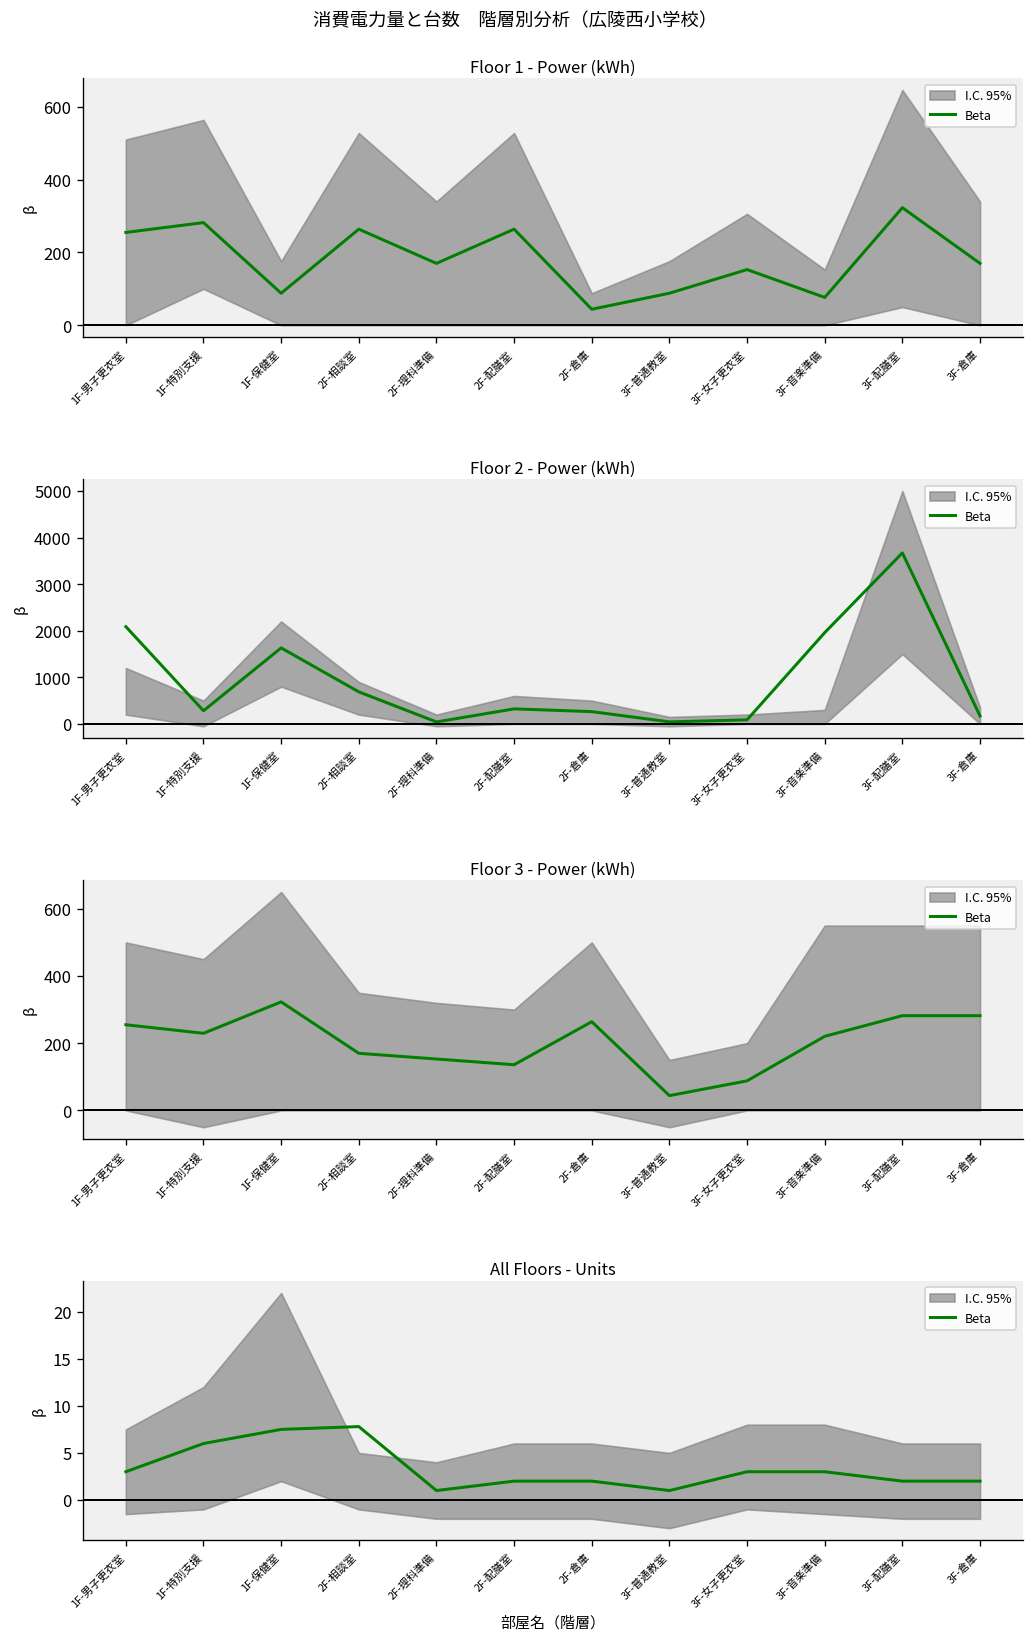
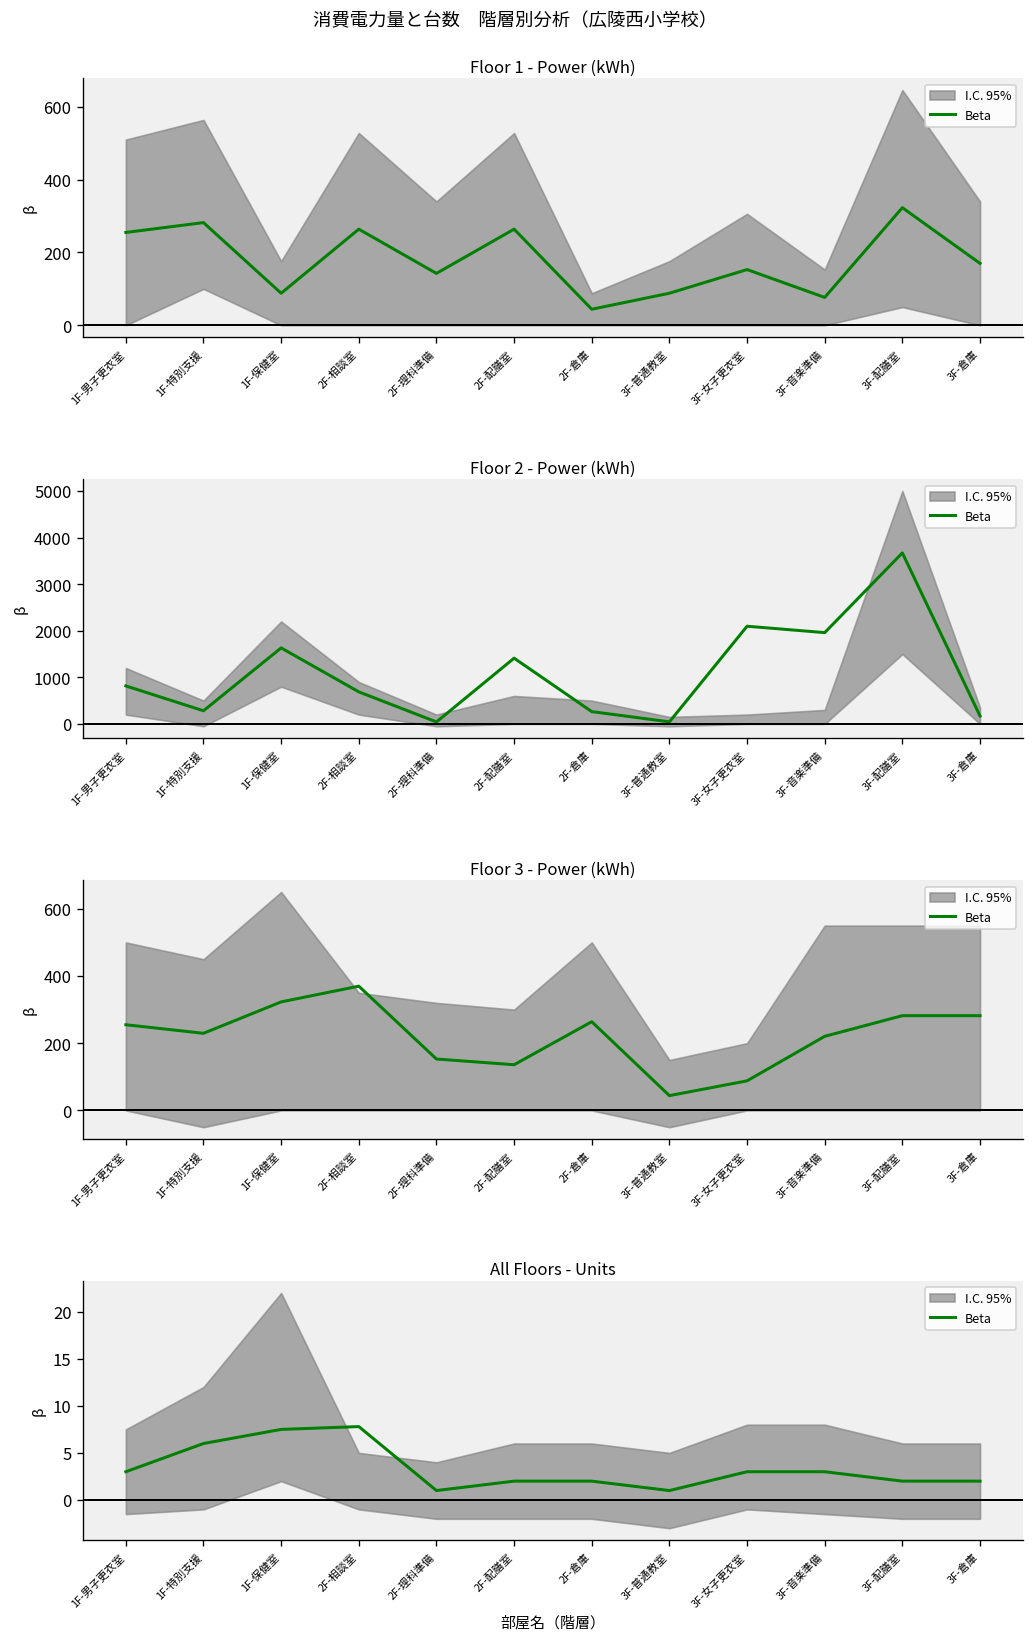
  {
    "Floor 1 - Power (kWh)": {
      "Beta": {
        "1F-男子更衣室": 260,
        "1F-特別支援": 280,
        "1F-保健室": 90,
        "2F-相談室": 260,
-       "2F-理科準備": 170,
+       "2F-理科準備": 140,
        "2F-配膳室": 260,
        "2F-倉庫": 40,
        "3F-普通教室": 90,
        "3F-女子更衣室": 150,
        "3F-音楽準備": 80,
        "3F-配膳室": 320,
        "3F-倉庫": 170
      }
    },
    "Floor 2 - Power (kWh)": {
      "Beta": {
-       "1F-男子更衣室": 2100,
+       "1F-男子更衣室": 800,
        "1F-特別支援": 300,
        "1F-保健室": 1600,
        "2F-相談室": 700,
        "2F-理科準備": 0,
-       "2F-配膳室": 300,
+       "2F-配膳室": 1400,
        "2F-倉庫": 300,
        "3F-普通教室": 0,
-       "3F-女子更衣室": 100,
+       "3F-女子更衣室": 2100,
        "3F-音楽準備": 2000,
        "3F-配膳室": 3700,
        "3F-倉庫": 200
      }
    },
    "Floor 3 - Power (kWh)": {
      "Beta": {
        "1F-男子更衣室": 260,
        "1F-特別支援": 230,
        "1F-保健室": 320,
-       "2F-相談室": 170,
+       "2F-相談室": 370,
        "2F-理科準備": 150,
        "2F-配膳室": 140,
        "2F-倉庫": 260,
        "3F-普通教室": 40,
        "3F-女子更衣室": 90,
        "3F-音楽準備": 220,
        "3F-配膳室": 280,
        "3F-倉庫": 280
      }
    },
    "All Floors - Units": {
      "Beta": {
        "1F-男子更衣室": 3,
        "1F-特別支援": 6,
        "1F-保健室": 8,
        "2F-相談室": 8,
        "2F-理科準備": 1,
        "2F-配膳室": 2,
        "2F-倉庫": 2,
        "3F-普通教室": 1,
        "3F-女子更衣室": 3,
        "3F-音楽準備": 3,
        "3F-配膳室": 2,
        "3F-倉庫": 2
      }
    }
  }
